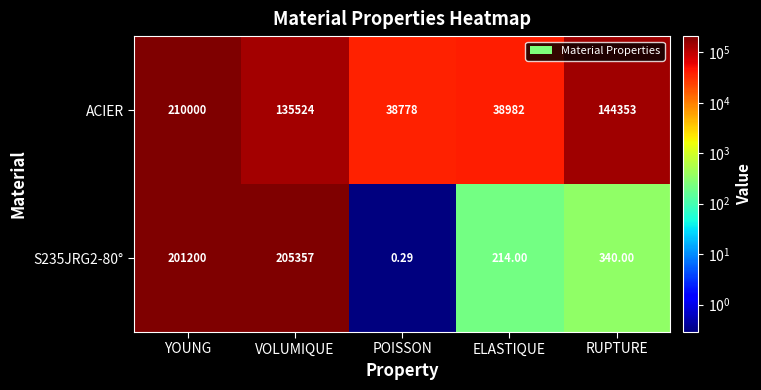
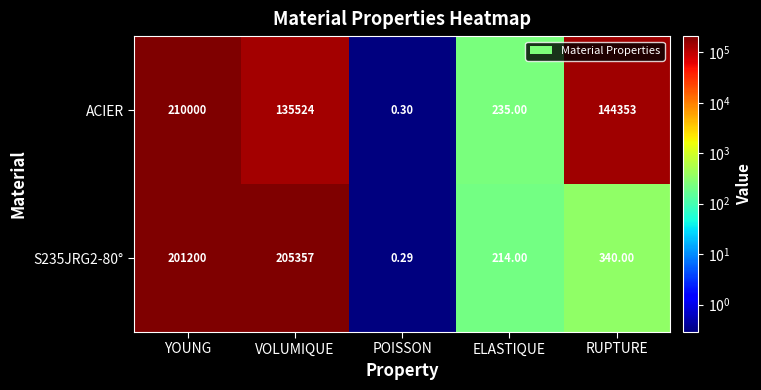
  {
    "ACIER": {
      "YOUNG": 210000,
      "VOLUMIQUE": 135524,
-     "POISSON": 38778,
-     "ELASTIQUE": 38982,
+     "POISSON": 0.30,
+     "ELASTIQUE": 235.00,
      "RUPTURE": 144353
    },
    "S235JRG2-80°": {
      "YOUNG": 201200,
      "VOLUMIQUE": 205357,
      "POISSON": 0.29,
      "ELASTIQUE": 214.00,
      "RUPTURE": 340.00
    }
  }
